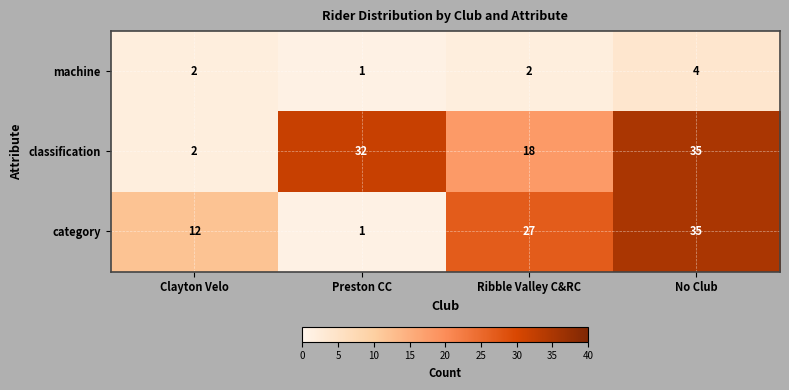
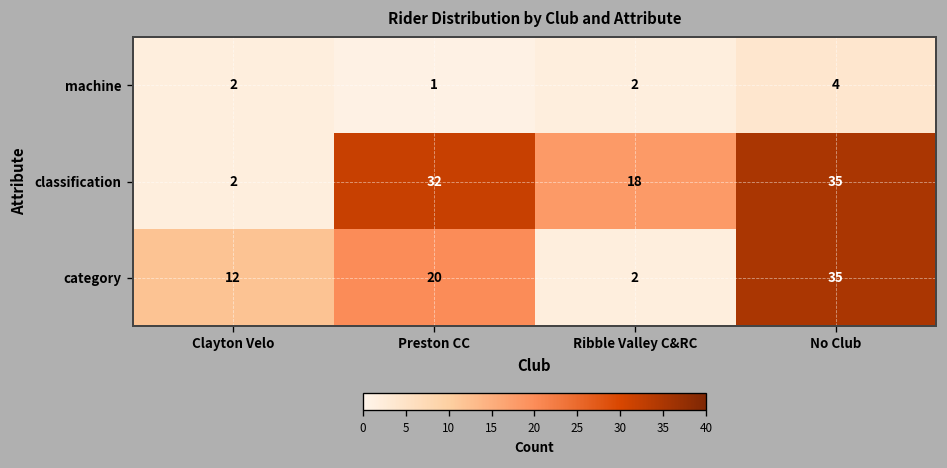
  {
    "machine": {
      "Clayton Velo": 2,
      "Preston CC": 1,
      "Ribble Valley C&RC": 2,
      "No Club": 4
    },
    "classification": {
      "Clayton Velo": 2,
      "Preston CC": 32,
      "Ribble Valley C&RC": 18,
      "No Club": 35
    },
    "category": {
      "Clayton Velo": 12,
-     "Preston CC": 1,
-     "Ribble Valley C&RC": 27,
+     "Preston CC": 20,
+     "Ribble Valley C&RC": 2,
      "No Club": 35
    }
  }
